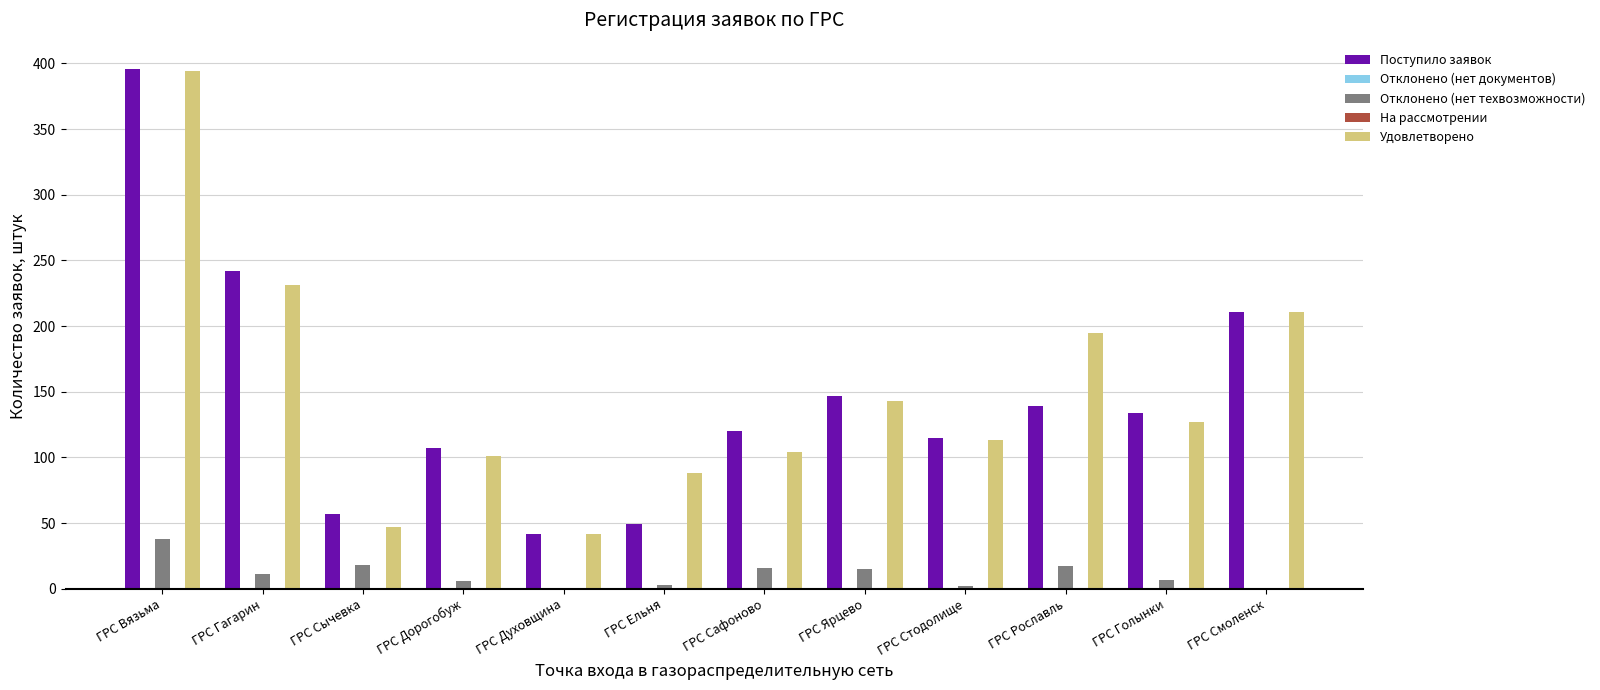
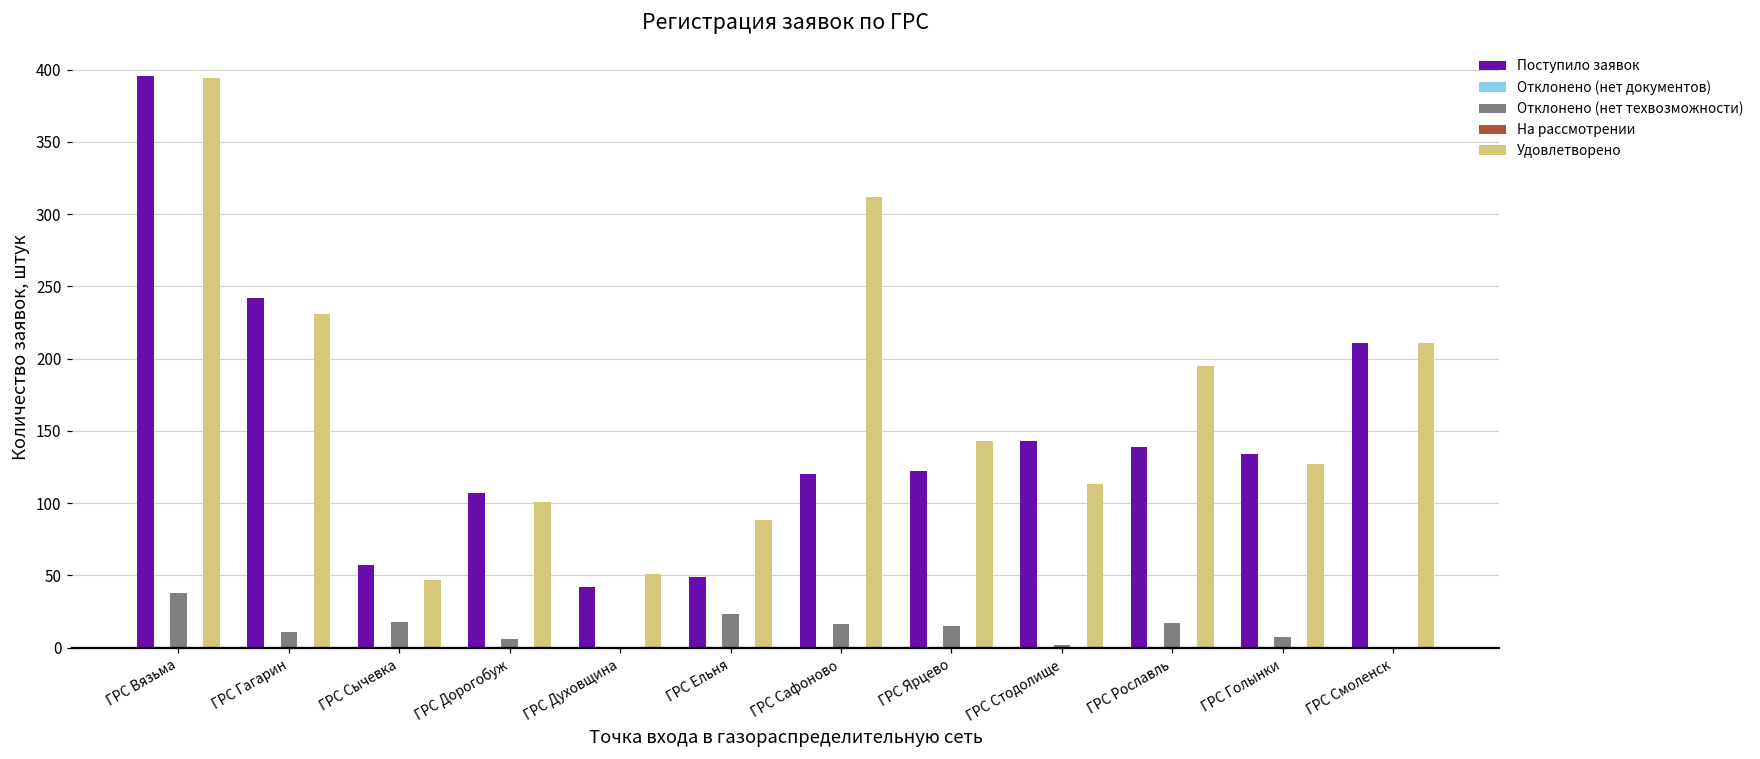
  {
    "Поступило заявок": {
      "ГРС Вязьма": 396,
      "ГРС Гагарин": 242,
      "ГРС Сычевка": 57,
      "ГРС Дорогобуж": 107,
      "ГРС Духовщина": 42,
      "ГРС Ельня": 49,
      "ГРС Сафоново": 120,
-     "ГРС Ярцево": 147,
-     "ГРС Стодолище": 115,
+     "ГРС Ярцево": 122,
+     "ГРС Стодолище": 143,
      "ГРС Рославль": 139,
      "ГРС Голынки": 134,
      "ГРС Смоленск": 211
    },
    "Отклонено (нет документов)": {
      "ГРС Вязьма": 0,
      "ГРС Гагарин": 0,
      "ГРС Сычевка": 0,
      "ГРС Дорогобуж": 0,
      "ГРС Духовщина": 0,
      "ГРС Ельня": 0,
      "ГРС Сафоново": 0,
      "ГРС Ярцево": 0,
      "ГРС Стодолище": 0,
      "ГРС Рославль": 0,
      "ГРС Голынки": 0,
      "ГРС Смоленск": 0
    },
    "Отклонено (нет техвозможности)": {
      "ГРС Вязьма": 38,
      "ГРС Гагарин": 11,
      "ГРС Сычевка": 18,
      "ГРС Дорогобуж": 6,
      "ГРС Духовщина": 0,
-     "ГРС Ельня": 3,
+     "ГРС Ельня": 23,
      "ГРС Сафоново": 16,
      "ГРС Ярцево": 15,
      "ГРС Стодолище": 2,
      "ГРС Рославль": 17,
      "ГРС Голынки": 7,
      "ГРС Смоленск": 0
    },
    "На рассмотрении": {
      "ГРС Вязьма": 0,
      "ГРС Гагарин": 0,
      "ГРС Сычевка": 0,
      "ГРС Дорогобуж": 0,
      "ГРС Духовщина": 0,
      "ГРС Ельня": 0,
      "ГРС Сафоново": 0,
      "ГРС Ярцево": 0,
      "ГРС Стодолище": 0,
      "ГРС Рославль": 0,
      "ГРС Голынки": 0,
      "ГРС Смоленск": 0
    },
    "Удовлетворено": {
      "ГРС Вязьма": 394,
      "ГРС Гагарин": 231,
      "ГРС Сычевка": 47,
      "ГРС Дорогобуж": 101,
-     "ГРС Духовщина": 42,
+     "ГРС Духовщина": 51,
      "ГРС Ельня": 88,
-     "ГРС Сафоново": 104,
+     "ГРС Сафоново": 312,
      "ГРС Ярцево": 143,
      "ГРС Стодолище": 113,
      "ГРС Рославль": 195,
      "ГРС Голынки": 127,
      "ГРС Смоленск": 211
    }
  }
